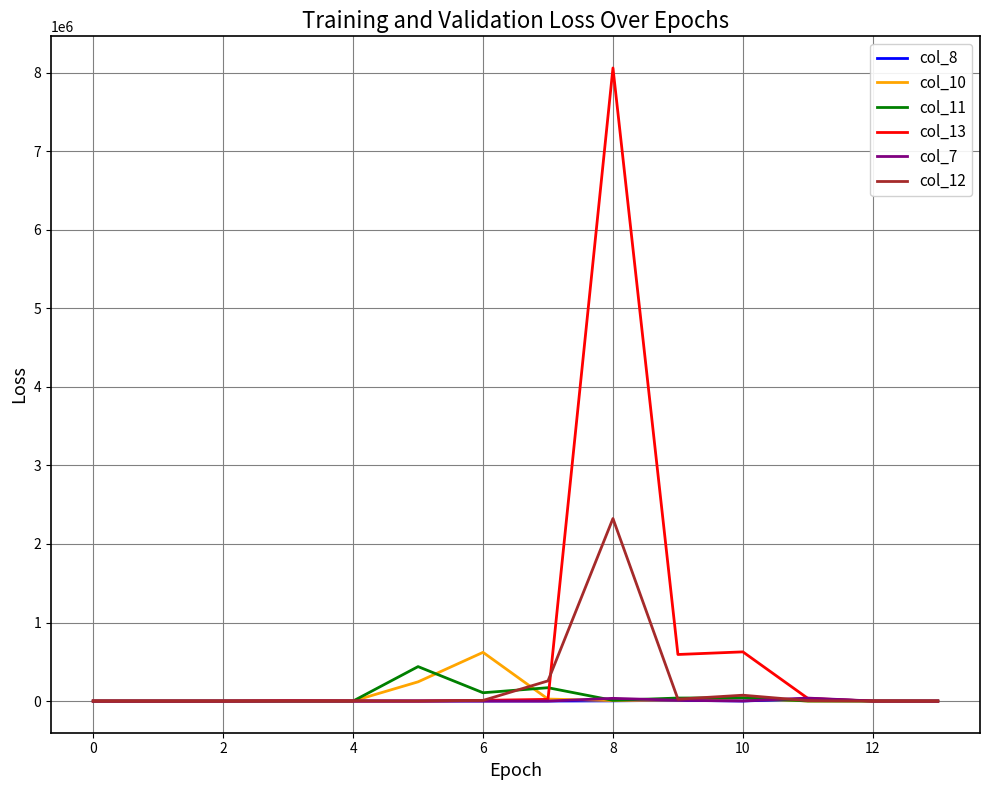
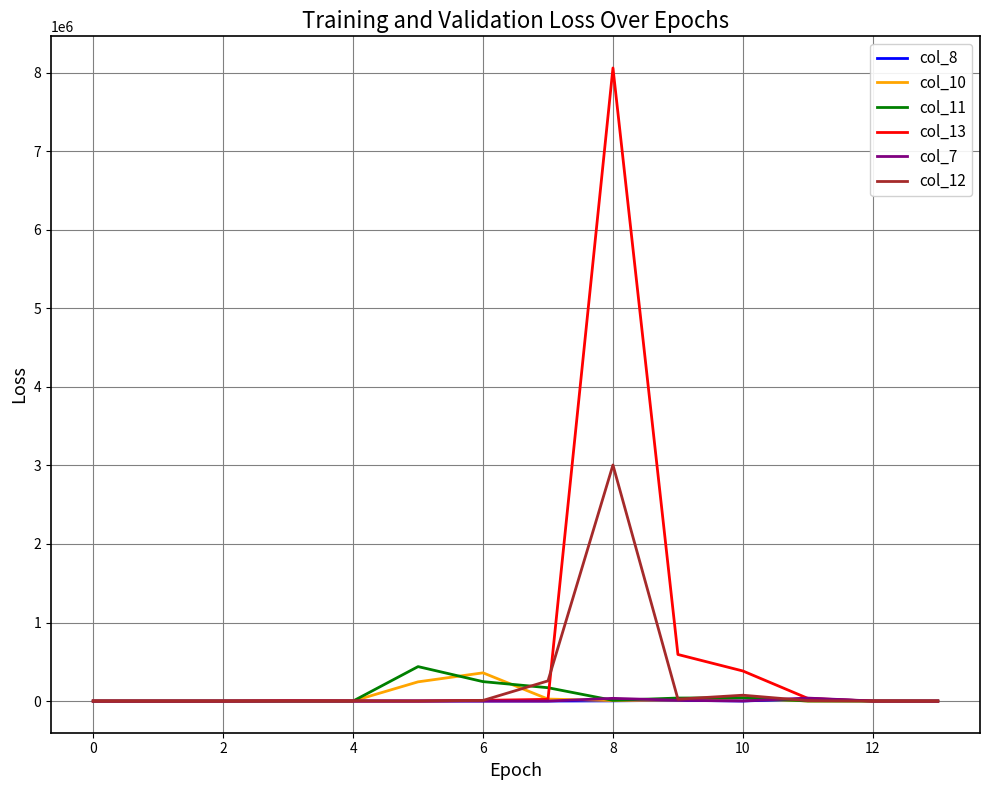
  {
    "col_10": {
-     "6": 600000
+     "6": 400000
    },
    "col_11": {
-     "6": 100000
+     "6": 200000
    },
    "col_13": {
      "8": 8100000,
-     "10": 600000
+     "10": 400000
    },
    "col_12": {
-     "8": 2300000
+     "8": 3000000
    }
  }
